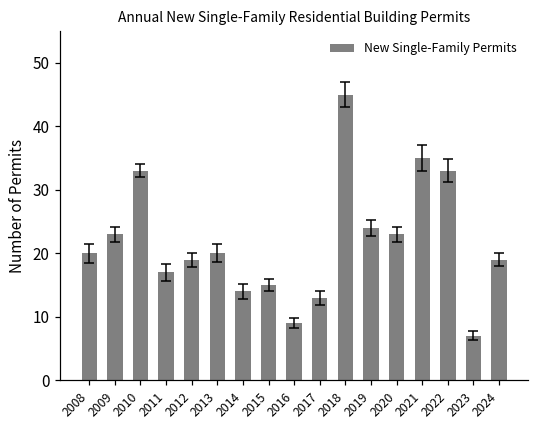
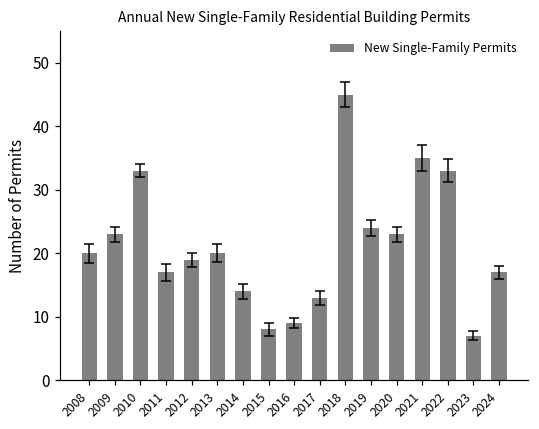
  {
    "New Single-Family Permits": {
      "2008": 20,
      "2009": 23,
      "2010": 33,
      "2011": 17,
      "2012": 19,
      "2013": 20,
      "2014": 14,
-     "2015": 15,
+     "2015": 8,
      "2016": 9,
      "2017": 13,
      "2018": 45,
      "2019": 24,
      "2020": 23,
      "2021": 35,
      "2022": 33,
      "2023": 7,
-     "2024": 19
+     "2024": 17
    }
  }
